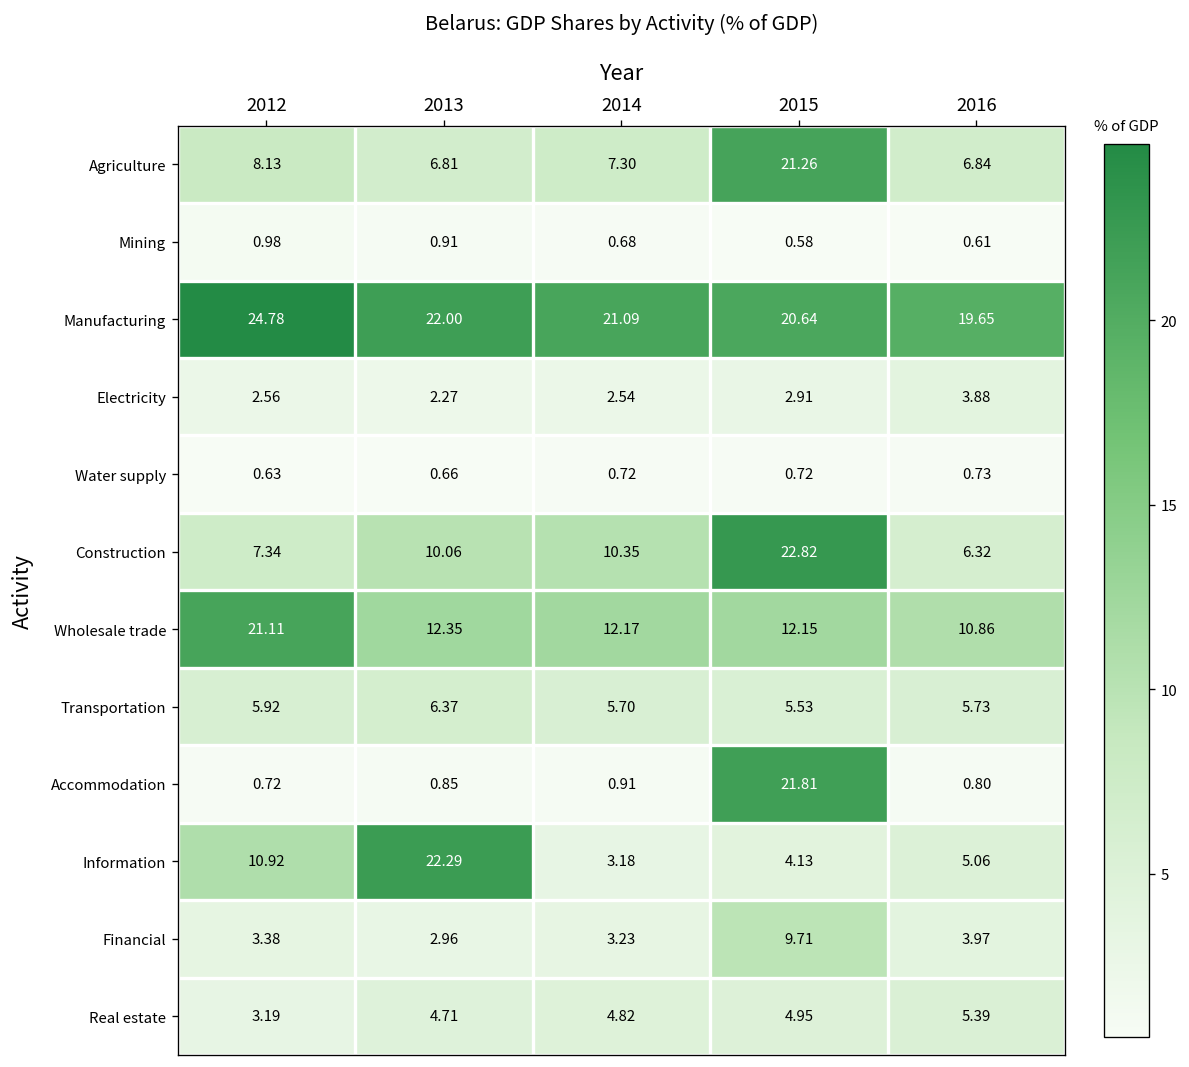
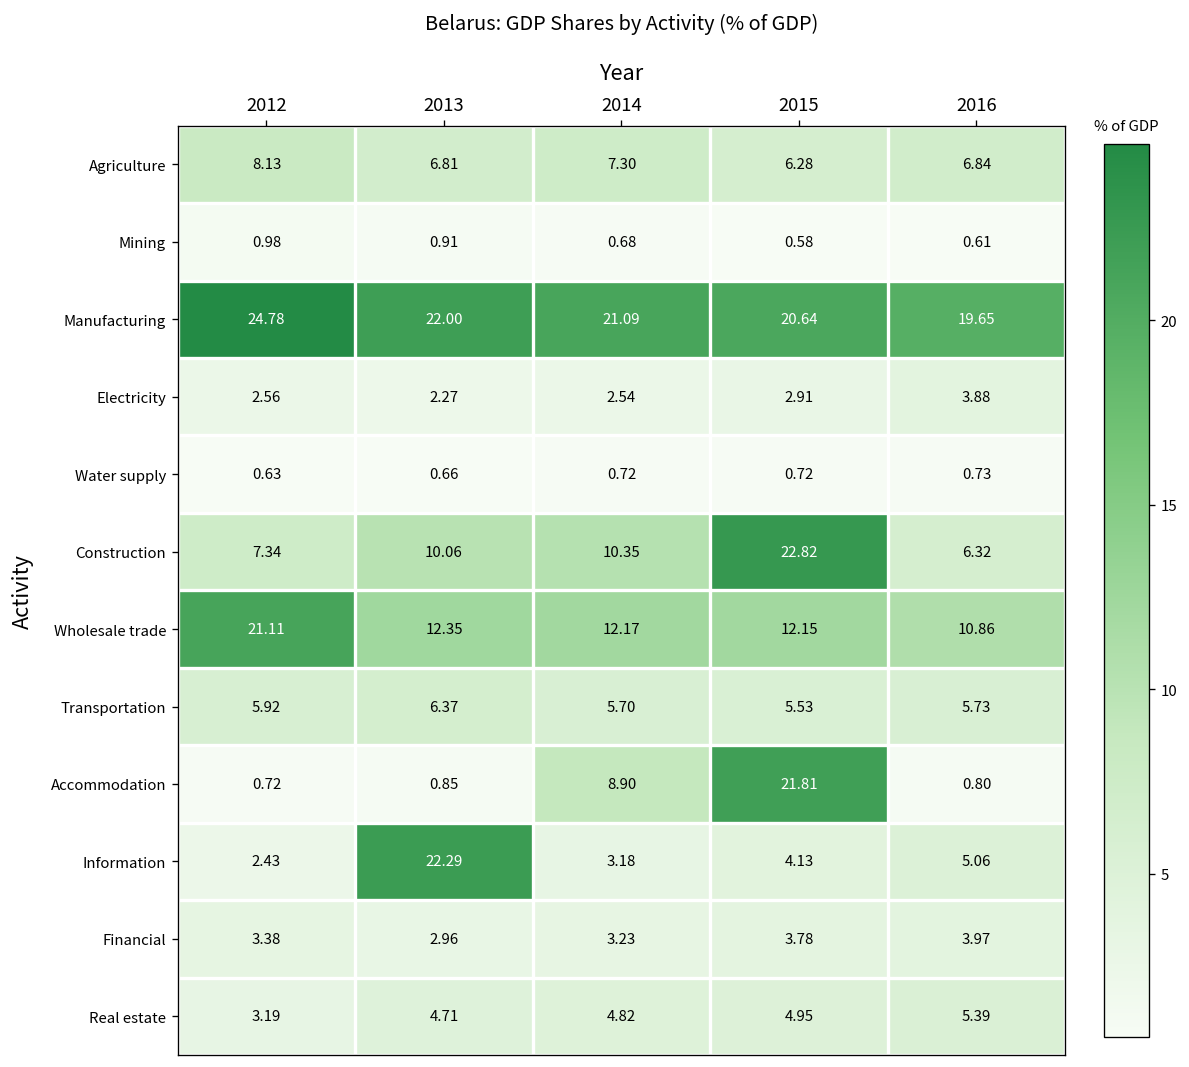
  {
    "Agriculture": {
      "2012": 8.13,
      "2013": 6.81,
      "2014": 7.30,
-     "2015": 21.26,
+     "2015": 6.28,
      "2016": 6.84
    },
    "Mining": {
      "2012": 0.98,
      "2013": 0.91,
      "2014": 0.68,
      "2015": 0.58,
      "2016": 0.61
    },
    "Manufacturing": {
      "2012": 24.78,
      "2013": 22.00,
      "2014": 21.09,
      "2015": 20.64,
      "2016": 19.65
    },
    "Electricity": {
      "2012": 2.56,
      "2013": 2.27,
      "2014": 2.54,
      "2015": 2.91,
      "2016": 3.88
    },
    "Water supply": {
      "2012": 0.63,
      "2013": 0.66,
      "2014": 0.72,
      "2015": 0.72,
      "2016": 0.73
    },
    "Construction": {
      "2012": 7.34,
      "2013": 10.06,
      "2014": 10.35,
      "2015": 22.82,
      "2016": 6.32
    },
    "Wholesale trade": {
      "2012": 21.11,
      "2013": 12.35,
      "2014": 12.17,
      "2015": 12.15,
      "2016": 10.86
    },
    "Transportation": {
      "2012": 5.92,
      "2013": 6.37,
      "2014": 5.70,
      "2015": 5.53,
      "2016": 5.73
    },
    "Accommodation": {
      "2012": 0.72,
      "2013": 0.85,
-     "2014": 0.91,
+     "2014": 8.90,
      "2015": 21.81,
      "2016": 0.80
    },
    "Information": {
-     "2012": 10.92,
+     "2012": 2.43,
      "2013": 22.29,
      "2014": 3.18,
      "2015": 4.13,
      "2016": 5.06
    },
    "Financial": {
      "2012": 3.38,
      "2013": 2.96,
      "2014": 3.23,
-     "2015": 9.71,
+     "2015": 3.78,
      "2016": 3.97
    },
    "Real estate": {
      "2012": 3.19,
      "2013": 4.71,
      "2014": 4.82,
      "2015": 4.95,
      "2016": 5.39
    }
  }
